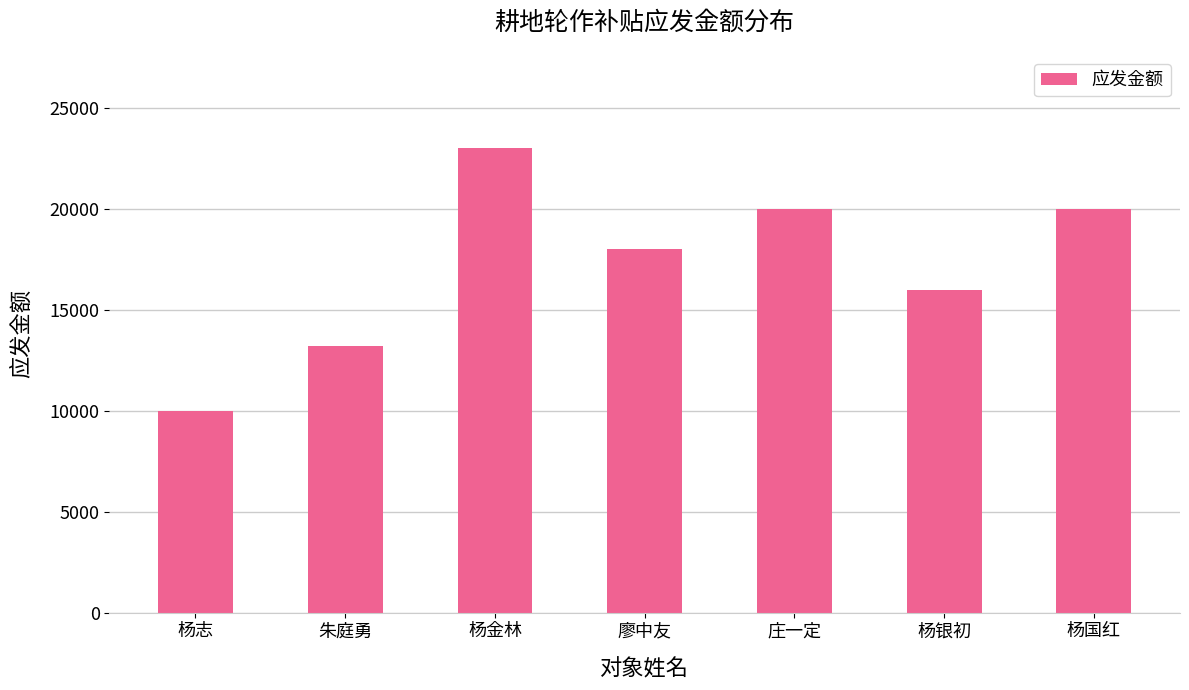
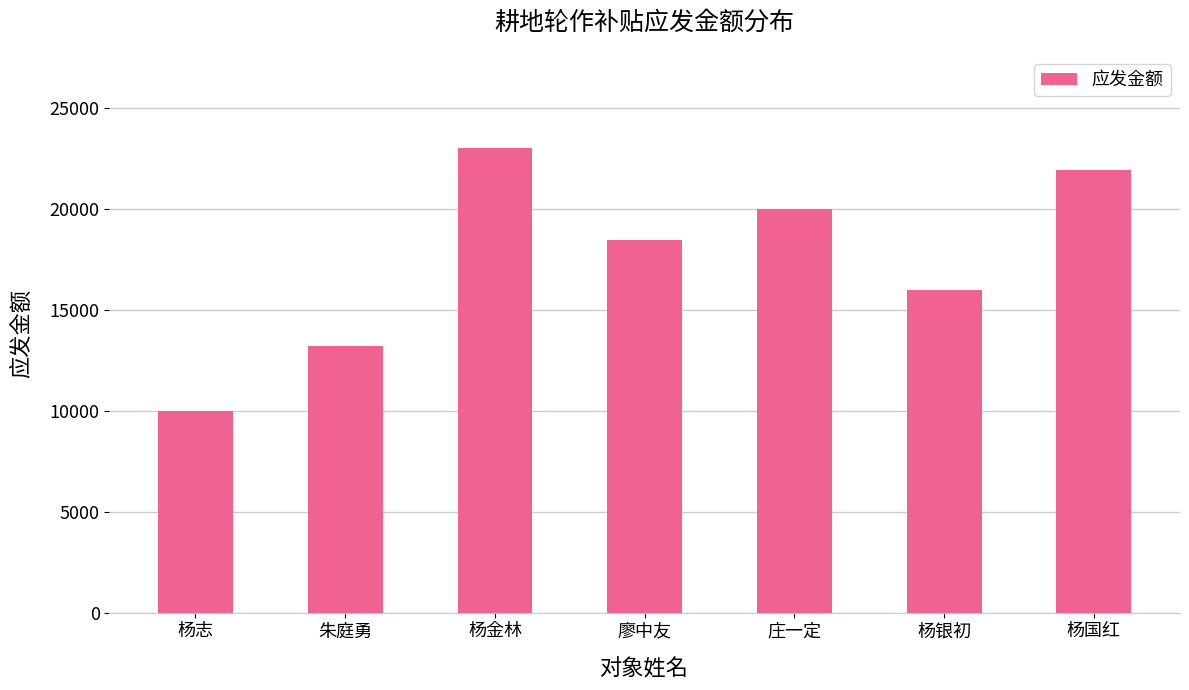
  {
    "杨志": 10000,
    "朱庭勇": 13200,
    "杨金林": 23000,
-   "廖中友": 18000,
+   "廖中友": 18500,
    "庄一定": 20000,
    "杨银初": 16000,
-   "杨国红": 20000
+   "杨国红": 21900
  }
